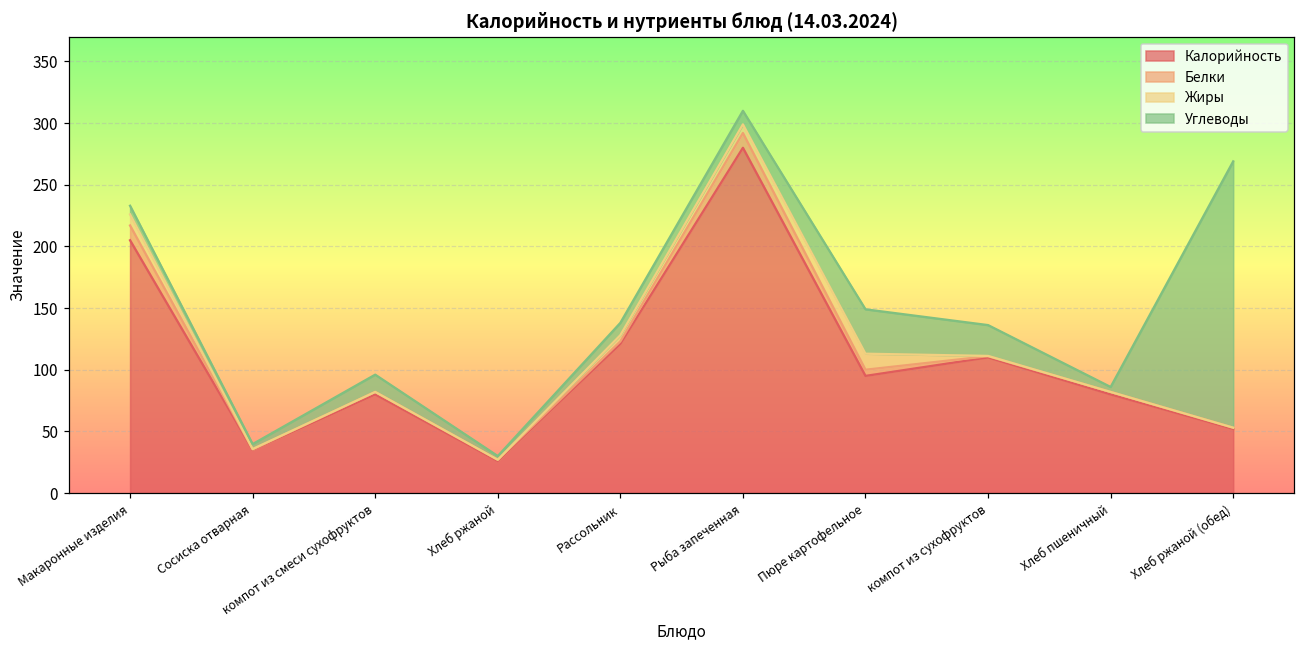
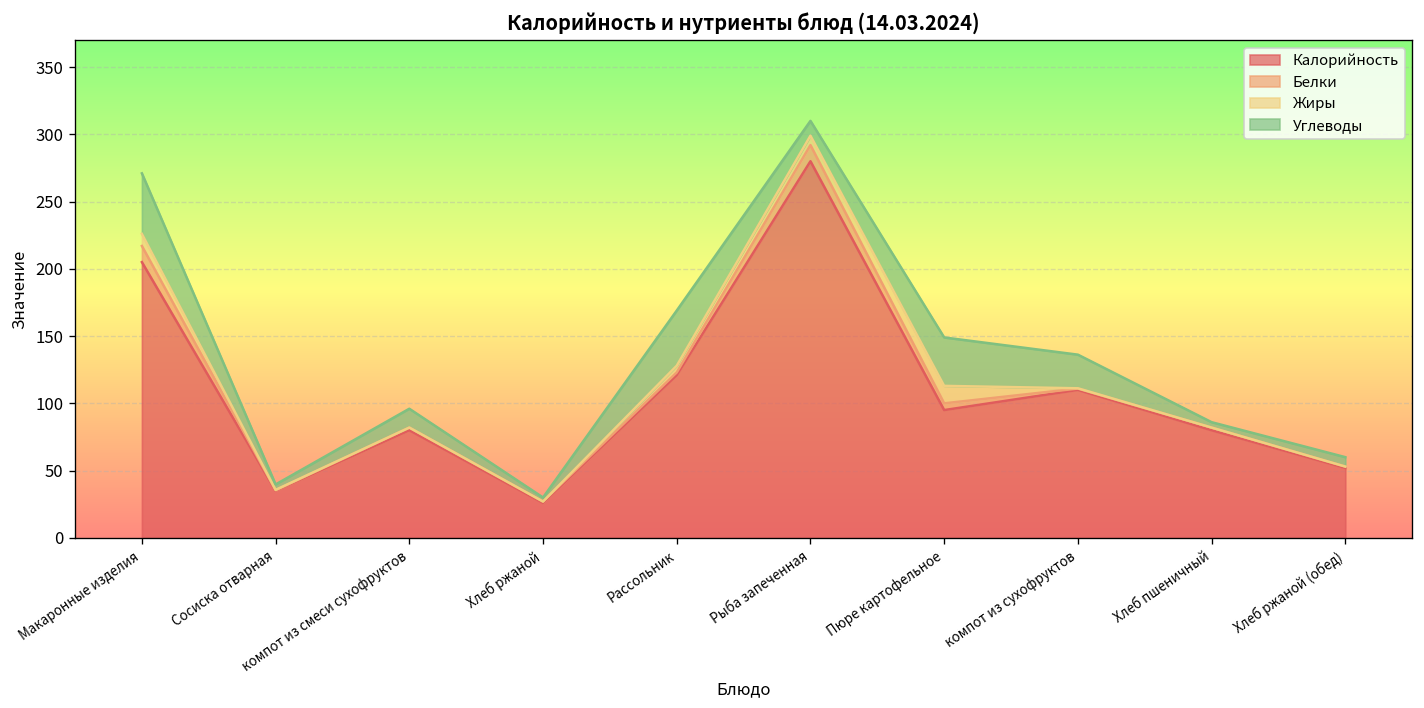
  {
    "Калорийность": {
      "Макаронные изделия": 205,
      "Рыба запеченная": 280,
      "Пюре картофельное": 95
    },
    "Углеводы": {
-     "Макаронные изделия": 7,
+     "Макаронные изделия": 45,
      "Сосиска отварная": 4,
      "компот из смеси сухофруктов": 14,
      "Хлеб ржаной": 3,
-     "Рассольник": 10,
+     "Рассольник": 41,
      "Рыба запеченная": 11,
      "Пюре картофельное": 36,
      "компот из сухофруктов": 25,
      "Хлеб пшеничный": 4,
-     "Хлеб ржаной (обед)": 216
+     "Хлеб ржаной (обед)": 7
    }
  }
